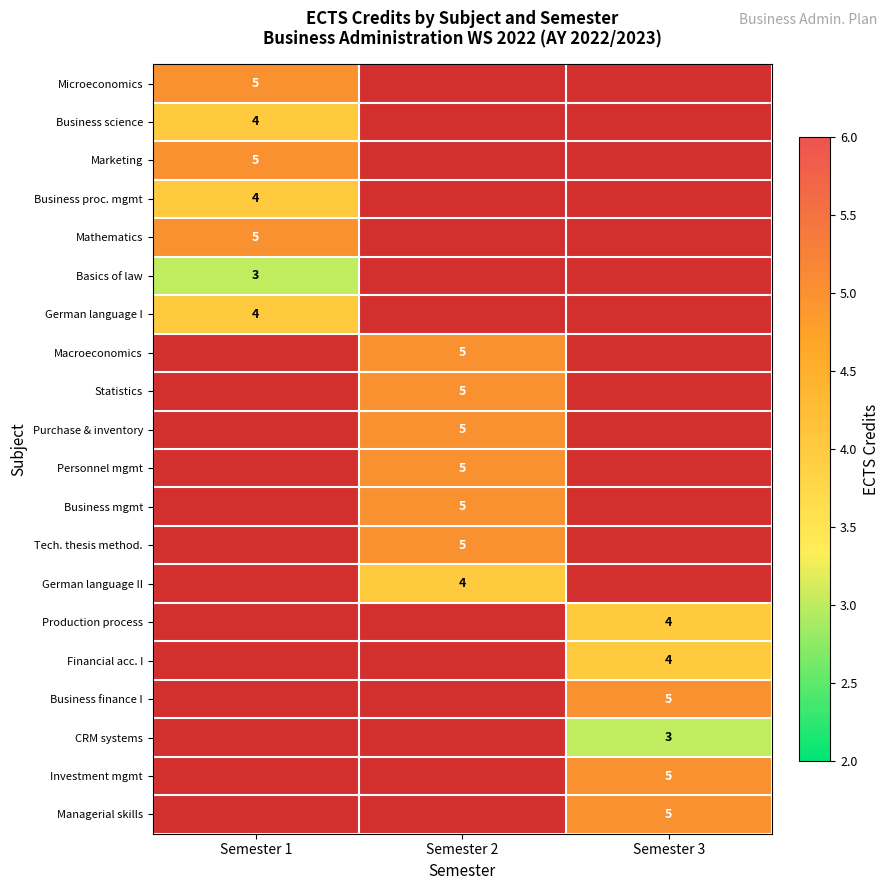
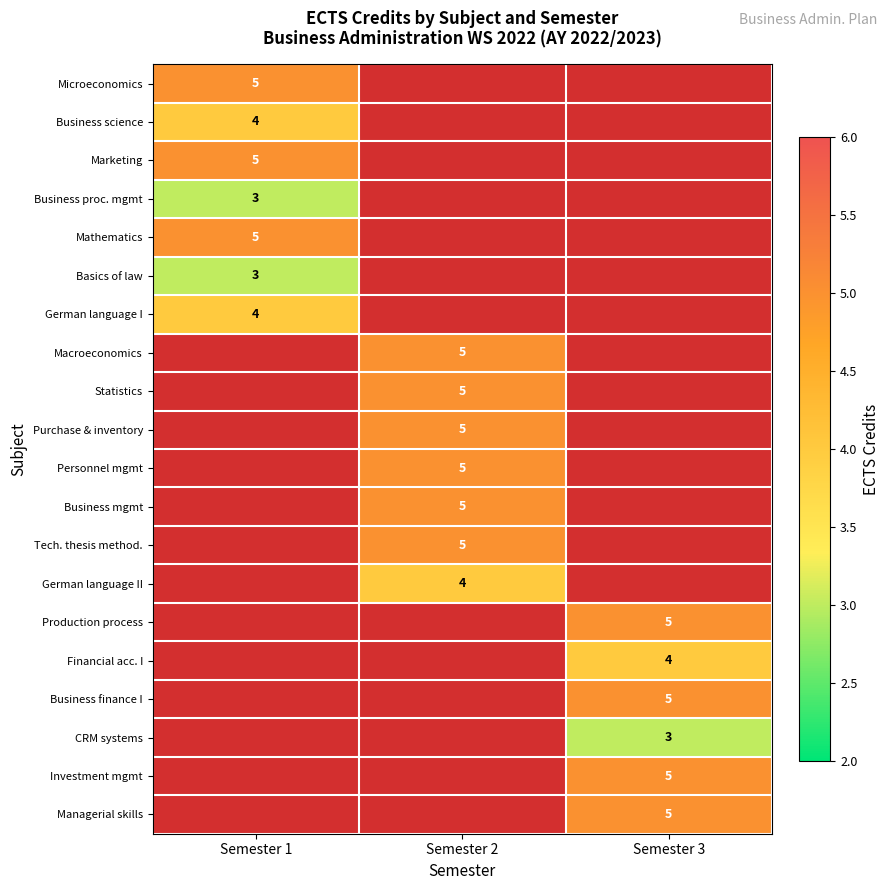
  {
    "Microeconomics": {
      "Semester 1": 5
    },
    "Business science": {
      "Semester 1": 4
    },
    "Marketing": {
      "Semester 1": 5
    },
    "Business proc. mgmt": {
-     "Semester 1": 4
+     "Semester 1": 3
    },
    "Mathematics": {
      "Semester 1": 5
    },
    "Basics of law": {
      "Semester 1": 3
    },
    "German language I": {
      "Semester 1": 4
    },
    "Macroeconomics": {
      "Semester 2": 5
    },
    "Statistics": {
      "Semester 2": 5
    },
    "Purchase & inventory": {
      "Semester 2": 5
    },
    "Personnel mgmt": {
      "Semester 2": 5
    },
    "Business mgmt": {
      "Semester 2": 5
    },
    "Tech. thesis method.": {
      "Semester 2": 5
    },
    "German language II": {
      "Semester 2": 4
    },
    "Production process": {
-     "Semester 3": 4
+     "Semester 3": 5
    },
    "Financial acc. I": {
      "Semester 3": 4
    },
    "Business finance I": {
      "Semester 3": 5
    },
    "CRM systems": {
      "Semester 3": 3
    },
    "Investment mgmt": {
      "Semester 3": 5
    },
    "Managerial skills": {
      "Semester 3": 5
    }
  }
